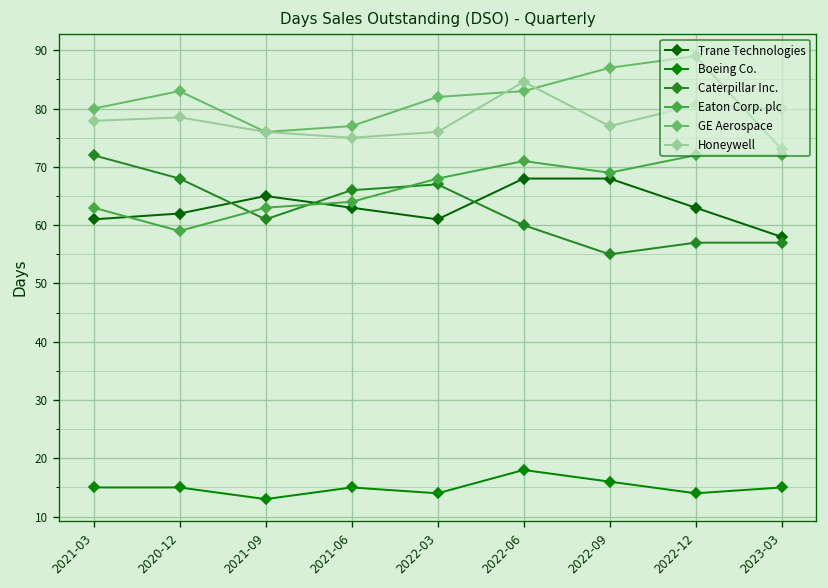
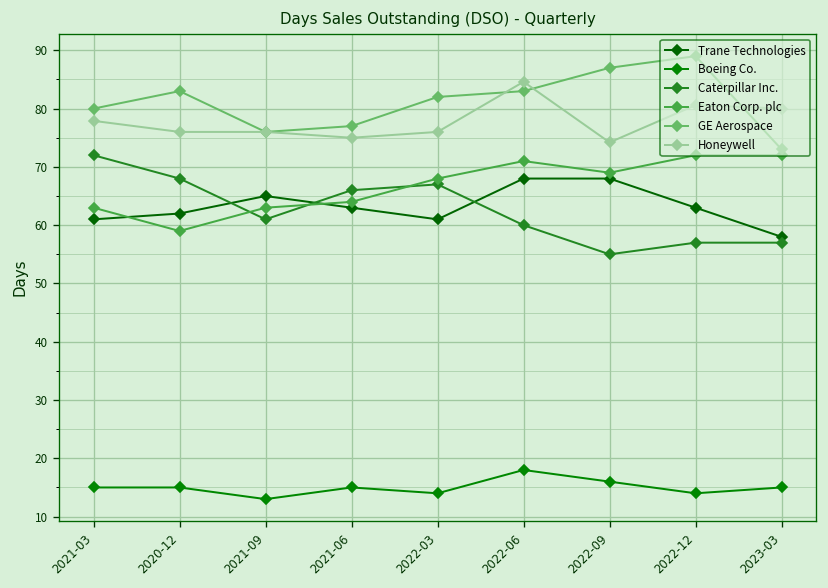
  {
    "Honeywell": {
      "2021-03": 78,
-     "2020-12": 79,
+     "2020-12": 76,
      "2021-06": 75,
      "2022-03": 76,
      "2022-06": 85,
-     "2022-09": 77
+     "2022-09": 74
    }
  }
